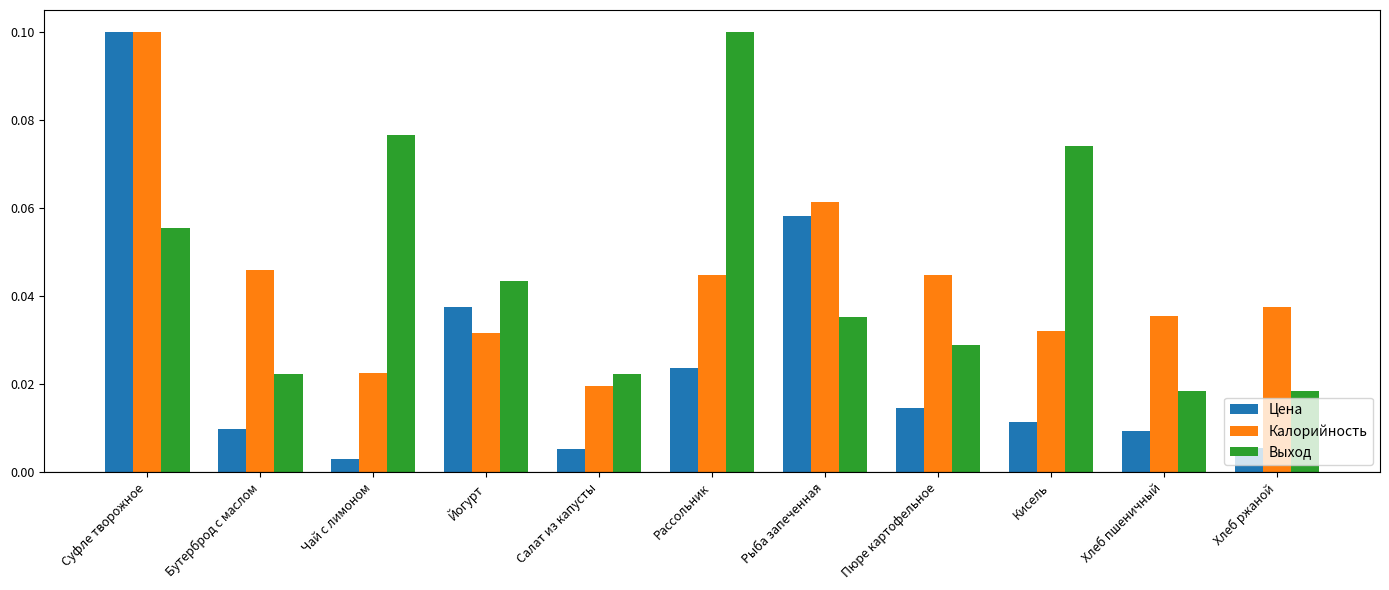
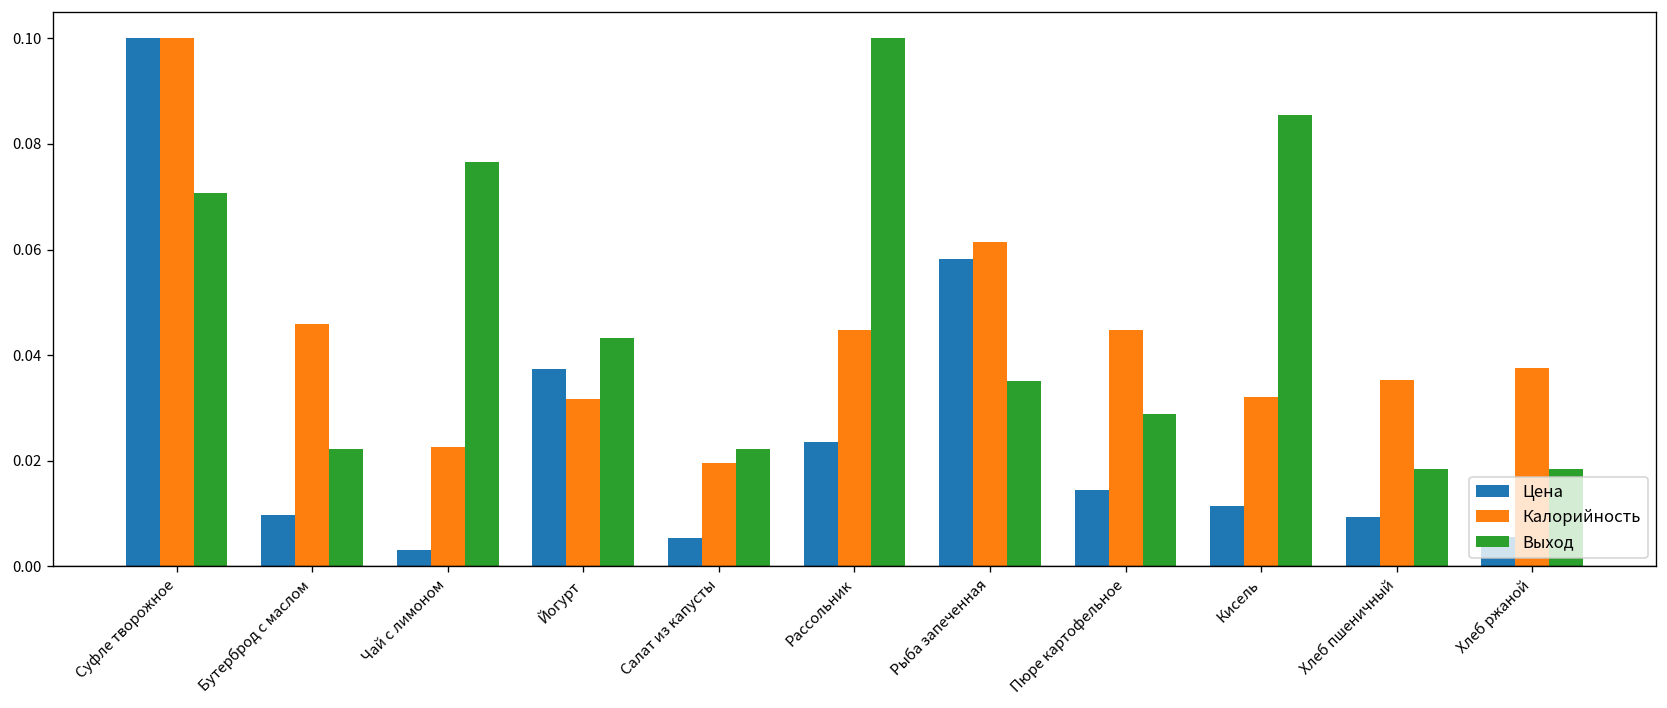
  {
    "Цена": {
      "Суфле творожное": 0.100,
      "Бутерброд с маслом": 0.010,
      "Чай с лимоном": 0.003,
      "Йогурт": 0.037,
      "Салат из капусты": 0.005,
      "Рассольник": 0.024,
      "Рыба запеченная": 0.058,
      "Пюре картофельное": 0.015,
      "Кисель": 0.011,
      "Хлеб пшеничный": 0.009
    },
    "Калорийность": {
      "Суфле творожное": 0.100,
      "Бутерброд с маслом": 0.046,
      "Чай с лимоном": 0.023,
      "Йогурт": 0.032,
      "Салат из капусты": 0.020,
      "Рассольник": 0.045,
      "Рыба запеченная": 0.061,
      "Пюре картофельное": 0.045,
      "Кисель": 0.032,
      "Хлеб пшеничный": 0.035,
      "Хлеб ржаной": 0.038
    },
    "Выход": {
-     "Суфле творожное": 0.056,
+     "Суфле творожное": 0.071,
      "Бутерброд с маслом": 0.022,
      "Чай с лимоном": 0.077,
      "Йогурт": 0.043,
      "Салат из капусты": 0.022,
      "Рассольник": 0.100,
      "Рыба запеченная": 0.035,
      "Пюре картофельное": 0.029,
-     "Кисель": 0.074,
+     "Кисель": 0.086,
      "Хлеб пшеничный": 0.019,
      "Хлеб ржаной": 0.019
    }
  }
